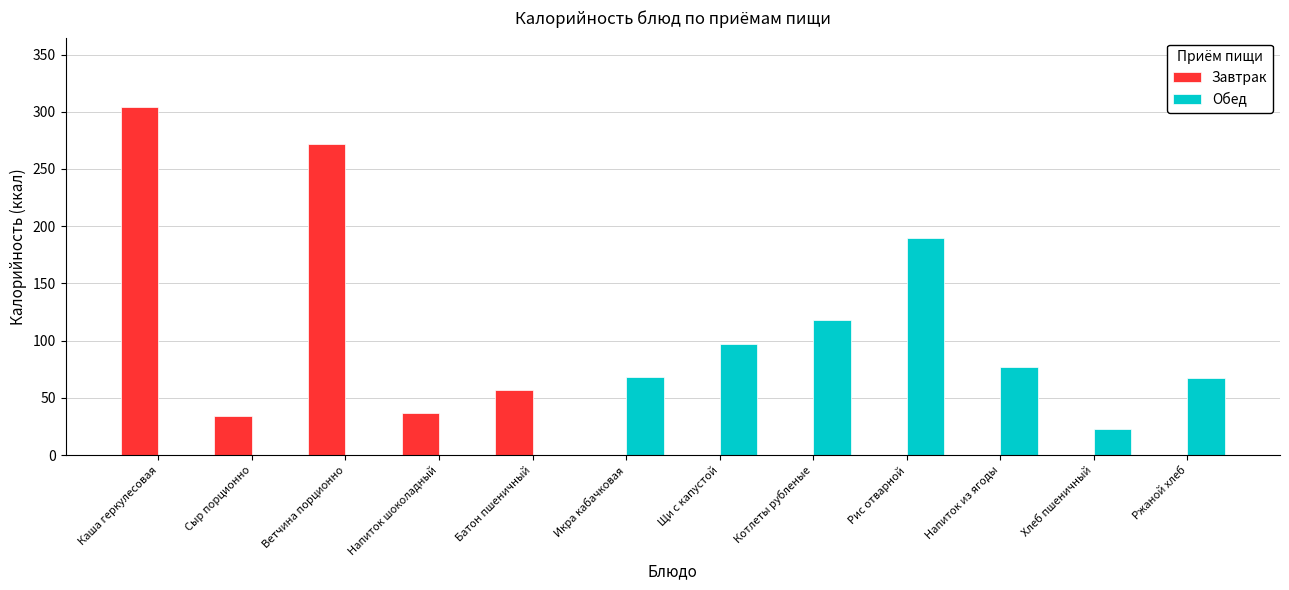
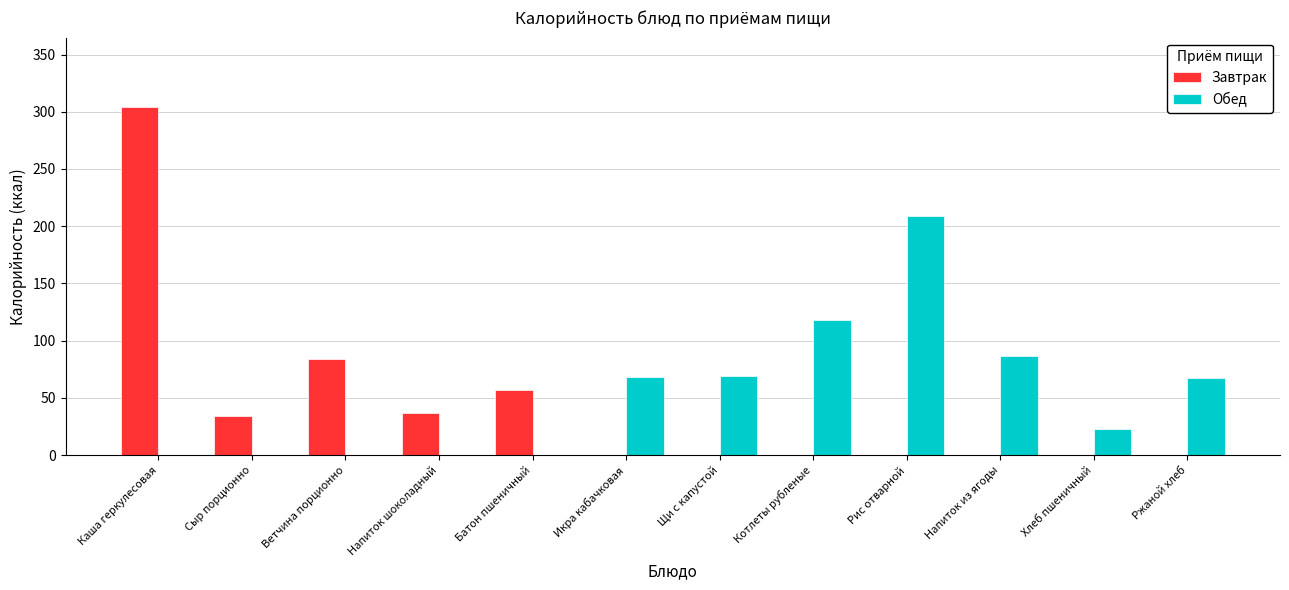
  {
    "Завтрак": {
      "Каша геркулесовая": 304,
      "Сыр порционно": 34,
-     "Ветчина порционно": 272,
+     "Ветчина порционно": 84,
      "Напиток шоколадный": 37,
      "Батон пшеничный": 57,
      "Икра кабачковая": 0,
      "Щи с капустой": 0,
      "Котлеты рубленые": 0,
      "Рис отварной": 0,
      "Напиток из ягоды": 0,
      "Хлеб пшеничный": 0,
      "Ржаной хлеб": 0
    },
    "Обед": {
      "Каша геркулесовая": 0,
      "Сыр порционно": 0,
      "Ветчина порционно": 0,
      "Напиток шоколадный": 0,
      "Батон пшеничный": 0,
      "Икра кабачковая": 68,
-     "Щи с капустой": 97,
+     "Щи с капустой": 69,
      "Котлеты рубленые": 118,
-     "Рис отварной": 190,
-     "Напиток из ягоды": 77,
+     "Рис отварной": 209,
+     "Напиток из ягоды": 87,
      "Хлеб пшеничный": 23,
      "Ржаной хлеб": 67
    }
  }
